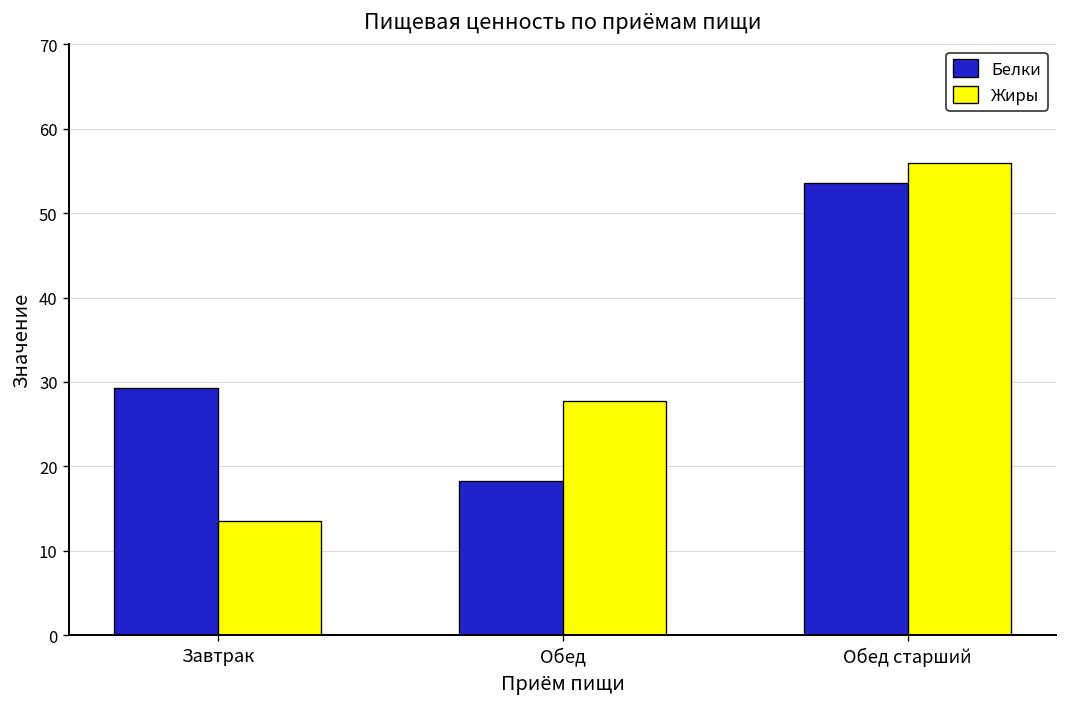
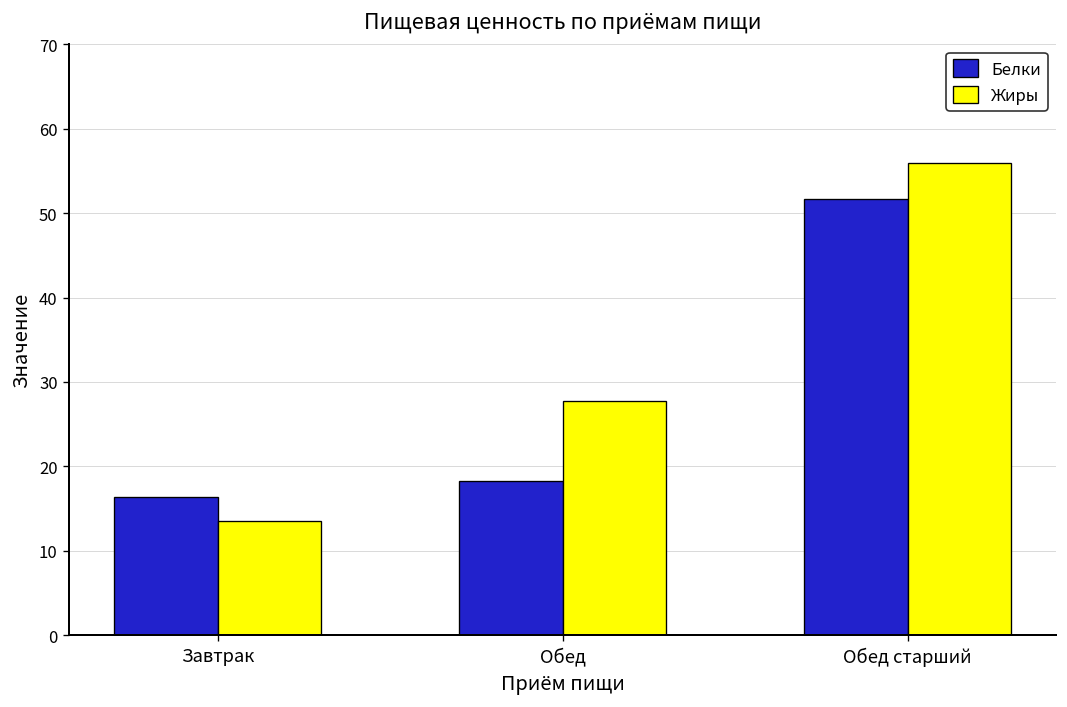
  {
    "Белки": {
-     "Завтрак": 29,
+     "Завтрак": 16,
      "Обед": 18,
-     "Обед старший": 54
+     "Обед старший": 52
    },
    "Жиры": {
      "Завтрак": 14,
      "Обед": 28,
      "Обед старший": 56
    }
  }
